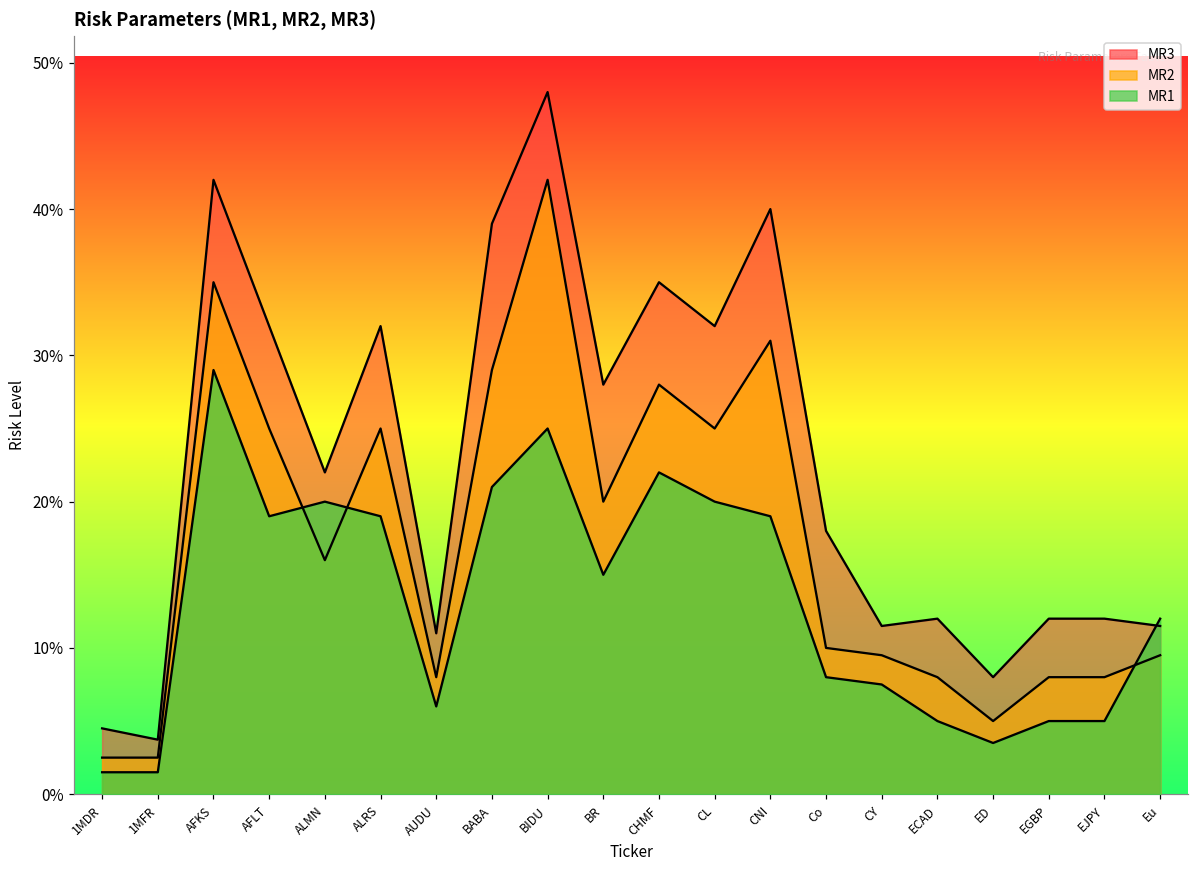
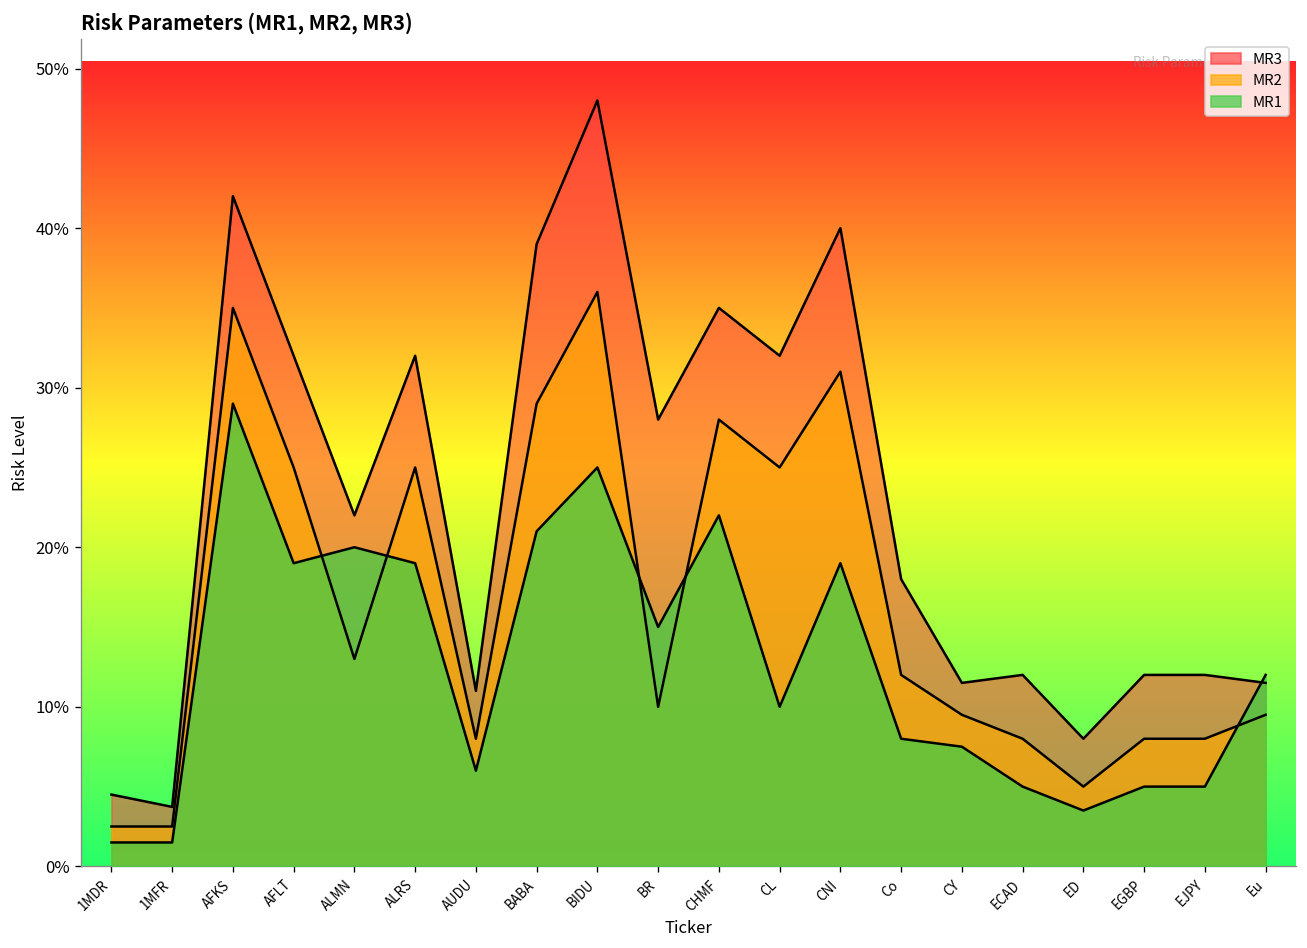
  {
    "MR3": {
      "1MDR": "4.5%",
      "1MFR": "3.7%",
      "AFKS": "42.0%",
      "AFLT": "32.0%",
      "ALMN": "22.0%",
      "ALRS": "32.0%",
      "AUDU": "11.0%",
      "BABA": "39.0%",
      "BIDU": "48.0%",
      "BR": "28.0%",
      "CHMF": "35.0%",
      "CL": "32.0%",
      "CNI": "40.0%",
      "Co": "18.0%",
      "CY": "11.5%",
      "ECAD": "12.0%",
      "ED": "8.0%",
      "EGBP": "12.0%",
      "EJPY": "12.0%",
      "Eu": "11.5%"
    },
    "MR2": {
      "1MDR": "2.5%",
      "1MFR": "2.5%",
      "AFKS": "35.0%",
      "AFLT": "25.0%",
-     "ALMN": "16.0%",
+     "ALMN": "13.0%",
      "ALRS": "25.0%",
      "AUDU": "8.0%",
      "BABA": "29.0%",
-     "BIDU": "42.0%",
-     "BR": "20.0%",
+     "BIDU": "36.0%",
+     "BR": "10.0%",
      "CHMF": "28.0%",
      "CL": "25.0%",
      "CNI": "31.0%",
-     "Co": "10.0%",
+     "Co": "12.0%",
      "CY": "9.5%",
      "ECAD": "8.0%",
      "ED": "5.0%",
      "EGBP": "8.0%",
      "EJPY": "8.0%",
      "Eu": "9.5%"
    },
    "MR1": {
      "1MDR": "1.5%",
      "1MFR": "1.5%",
      "AFKS": "29.0%",
      "AFLT": "19.0%",
      "ALMN": "20.0%",
      "ALRS": "19.0%",
      "AUDU": "6.0%",
      "BABA": "21.0%",
      "BIDU": "25.0%",
      "BR": "15.0%",
      "CHMF": "22.0%",
-     "CL": "20.0%",
+     "CL": "10.0%",
      "CNI": "19.0%",
      "Co": "8.0%",
      "CY": "7.5%",
      "ECAD": "5.0%",
      "ED": "3.5%",
      "EGBP": "5.0%",
      "EJPY": "5.0%",
      "Eu": "12.0%"
    }
  }
